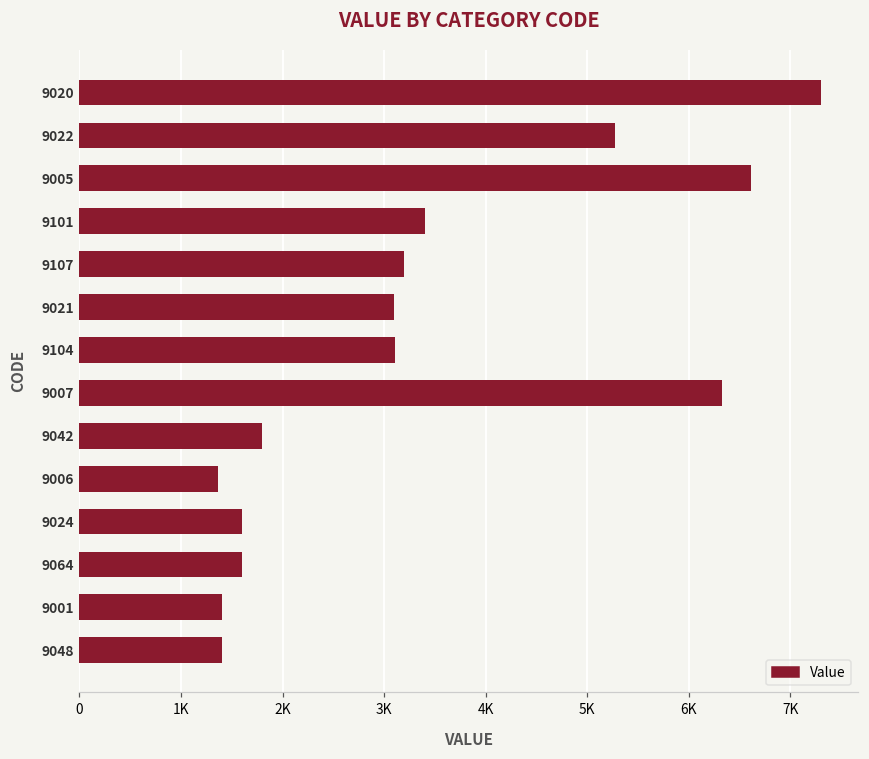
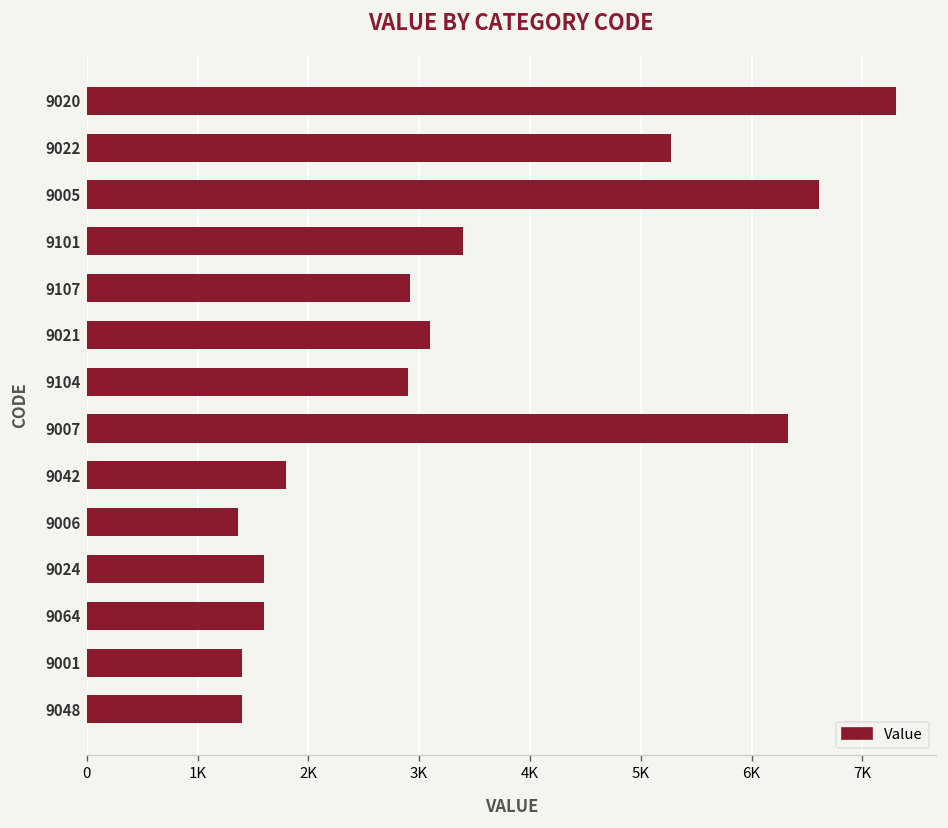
  {
    "9020": 7300,
    "9022": 5300,
    "9005": 6600,
    "9101": 3400,
-   "9107": 3200,
+   "9107": 2900,
    "9021": 3100,
-   "9104": 3100,
+   "9104": 2900,
    "9007": 6300,
    "9042": 1800,
    "9006": 1400,
    "9024": 1600,
    "9064": 1600,
    "9001": 1400,
    "9048": 1400
  }
